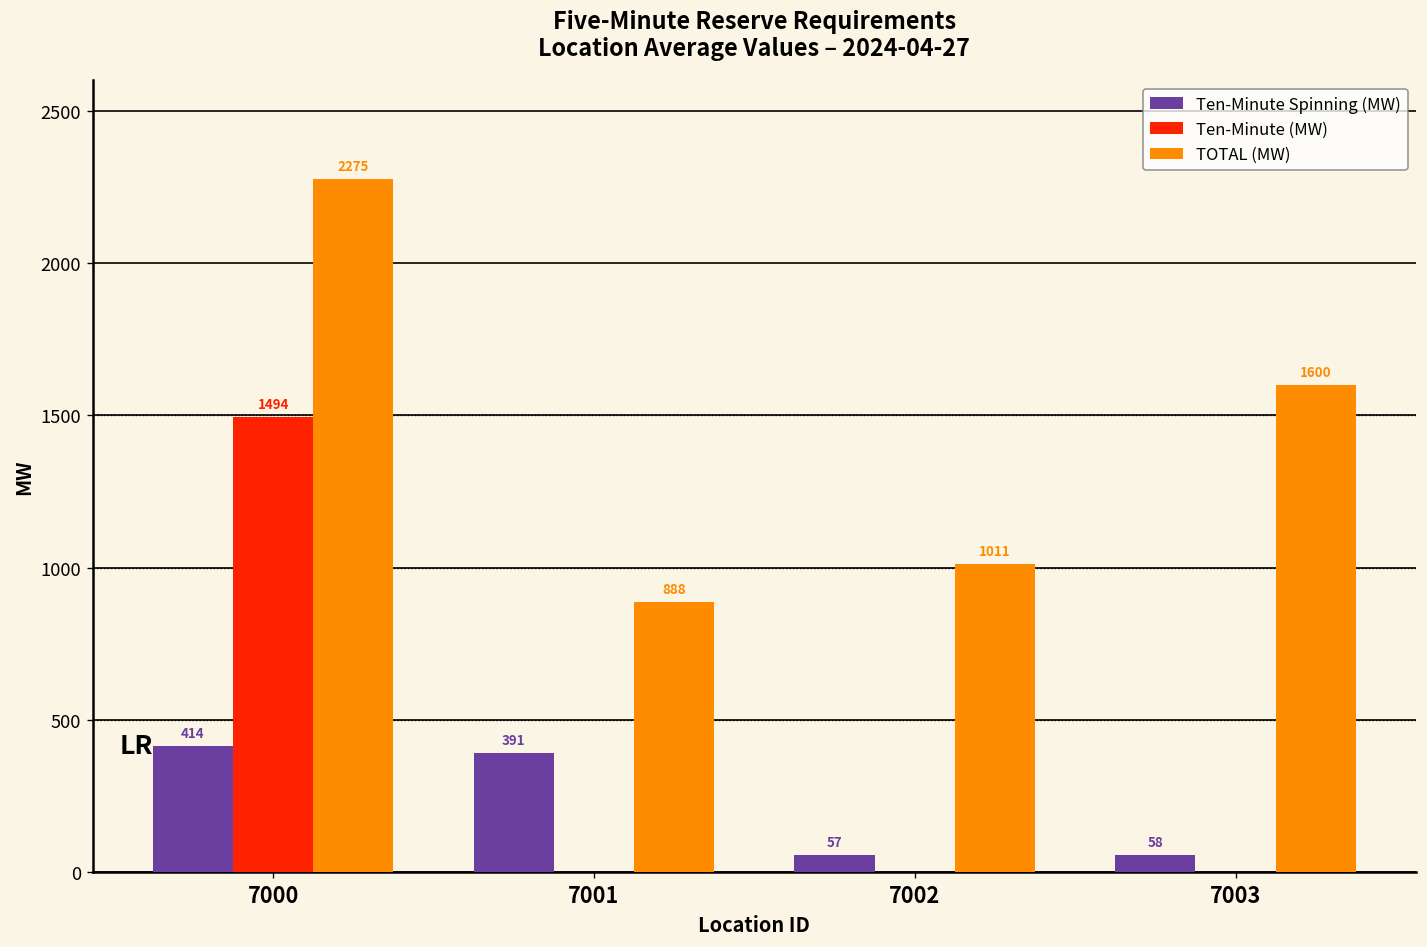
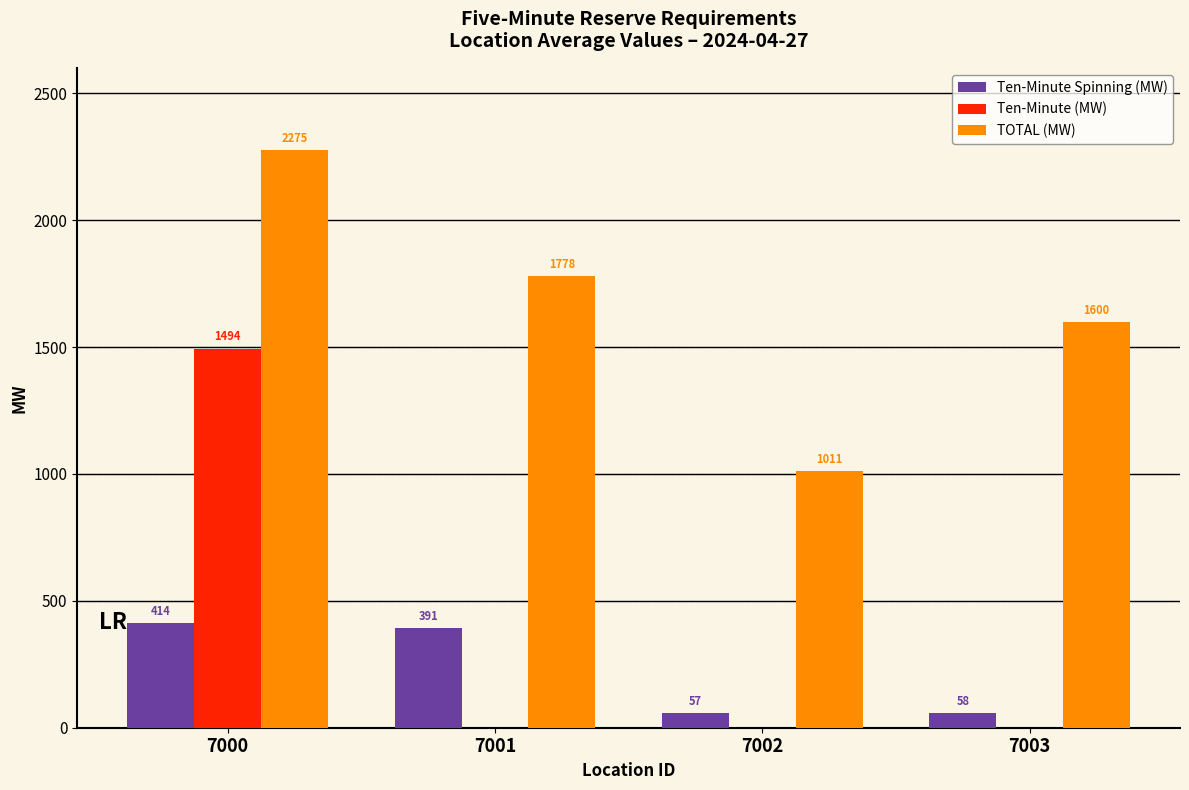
  {
    "Ten-Minute Spinning (MW)": {
      "7000": 414,
      "7001": 391,
      "7002": 57,
      "7003": 58
    },
    "Ten-Minute (MW)": {
      "7000": 1494
    },
    "TOTAL (MW)": {
      "7000": 2275,
-     "7001": 888,
+     "7001": 1778,
      "7002": 1011,
      "7003": 1600
    }
  }
